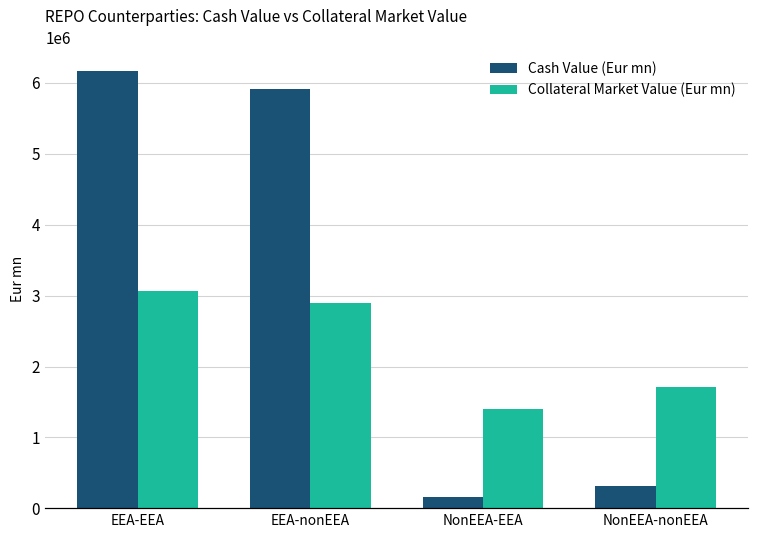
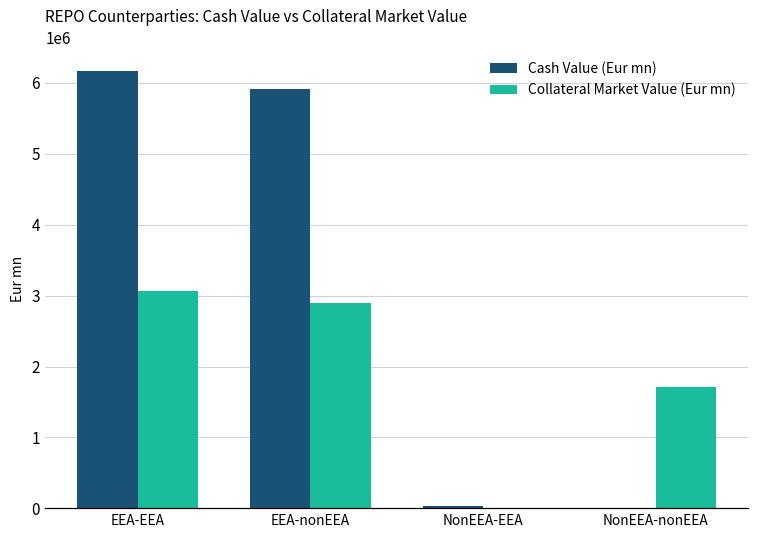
  {
    "Cash Value (Eur mn)": {
      "EEA-EEA": 6200000,
      "EEA-nonEEA": 5900000,
-     "NonEEA-EEA": 200000,
-     "NonEEA-nonEEA": 300000
+     "NonEEA-EEA": 0,
+     "NonEEA-nonEEA": 0
    },
    "Collateral Market Value (Eur mn)": {
      "EEA-EEA": 3100000,
      "EEA-nonEEA": 2900000,
-     "NonEEA-EEA": 1400000,
+     "NonEEA-EEA": 0,
      "NonEEA-nonEEA": 1700000
    }
  }
